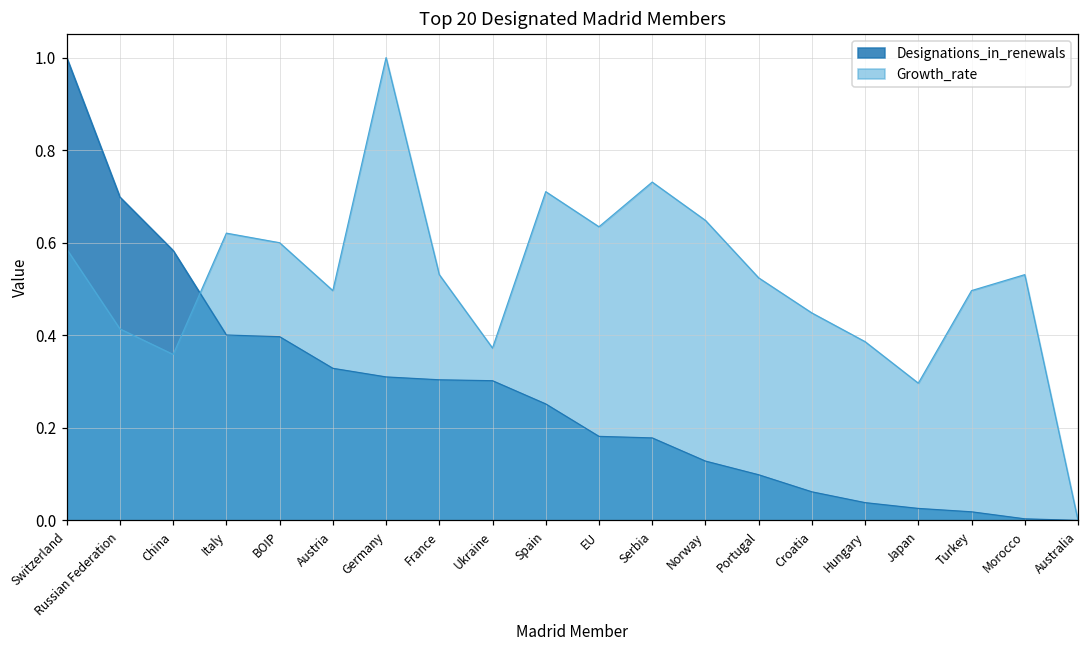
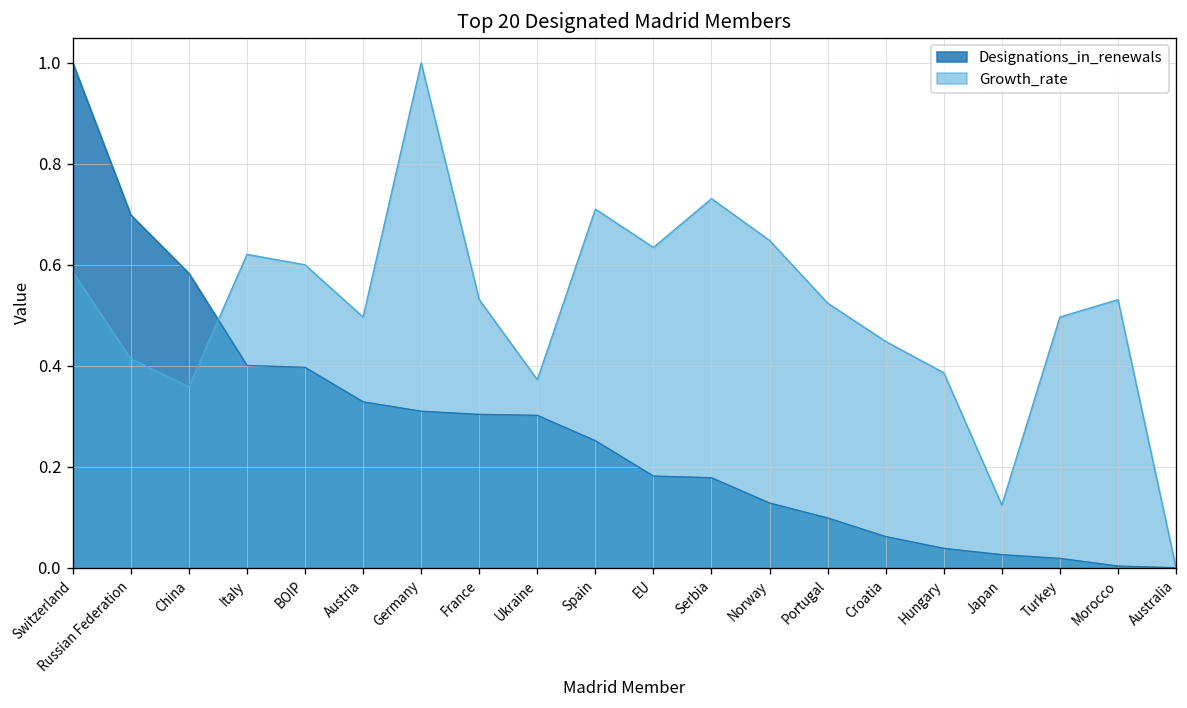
  {
    "Designations_in_renewals": {
      "Switzerland": 1.00,
      "Russian Federation": 0.70,
      "China": 0.58,
      "Italy": 0.40,
      "BOIP": 0.40,
      "Austria": 0.33,
      "Germany": 0.31,
      "France": 0.30,
      "Ukraine": 0.30,
      "Spain": 0.25,
      "EU": 0.18,
      "Serbia": 0.18,
      "Norway": 0.13,
      "Portugal": 0.10,
      "Croatia": 0.06,
      "Hungary": 0.04,
      "Japan": 0.03,
      "Turkey": 0.02,
      "Morocco": 0.00
    },
    "Growth_rate": {
      "Switzerland": 0.59,
      "Russian Federation": 0.41,
      "China": 0.36,
      "Italy": 0.62,
      "BOIP": 0.60,
      "Austria": 0.50,
      "Germany": 1.00,
      "France": 0.53,
      "Ukraine": 0.37,
      "Spain": 0.71,
      "EU": 0.63,
      "Serbia": 0.73,
      "Norway": 0.65,
      "Portugal": 0.52,
      "Croatia": 0.45,
      "Hungary": 0.39,
-     "Japan": 0.30,
+     "Japan": 0.12,
      "Turkey": 0.50,
      "Morocco": 0.53
    }
  }
